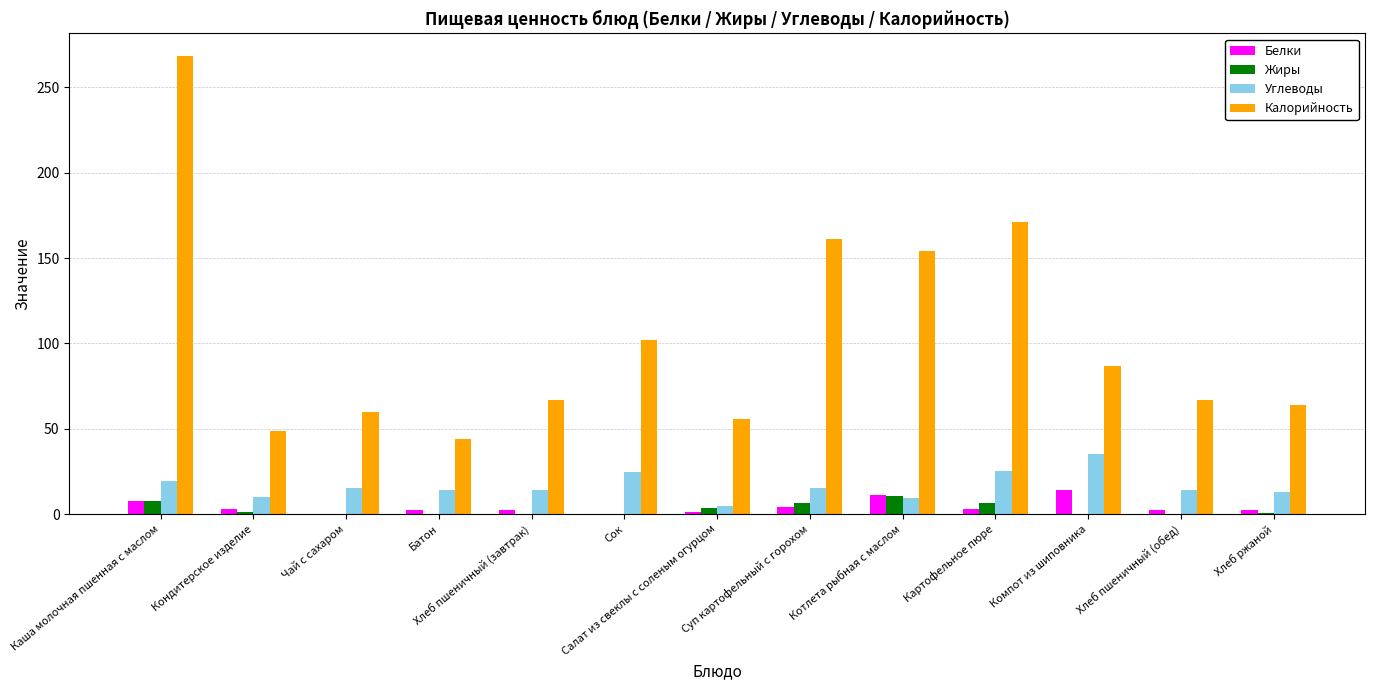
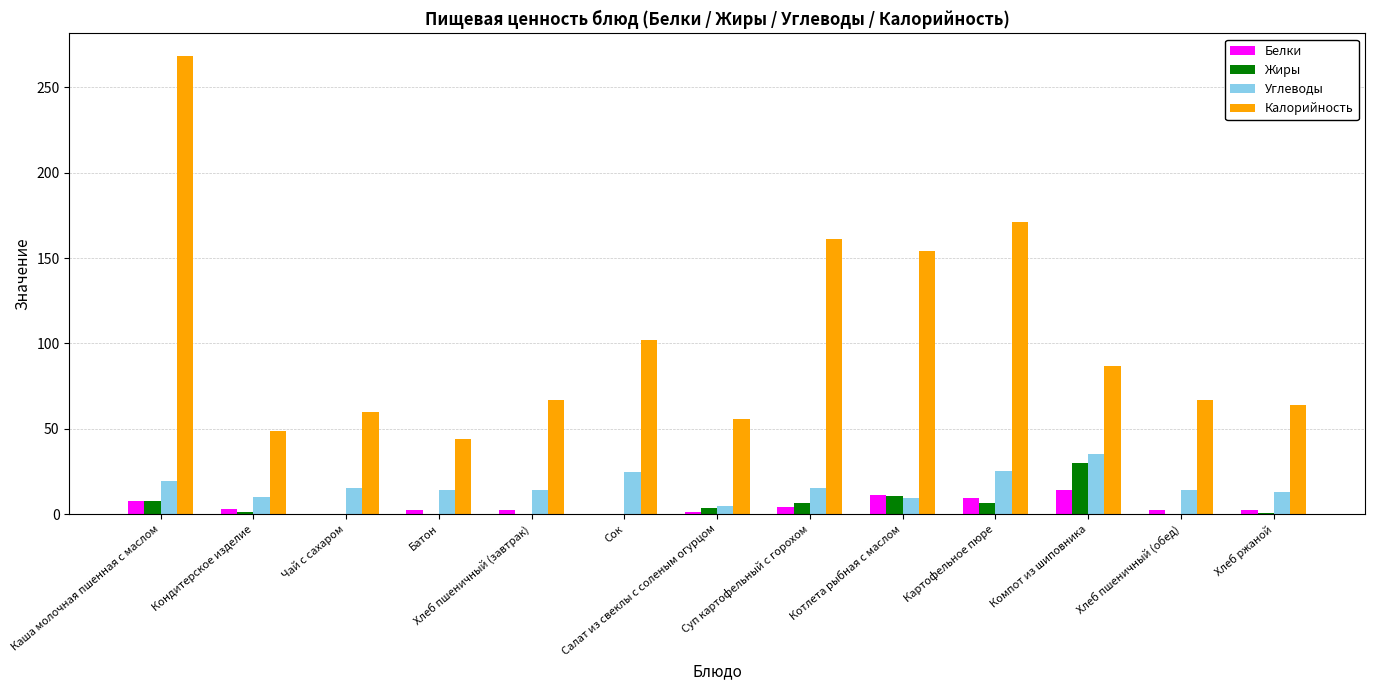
  {
    "Белки": {
      "Каша молочная пшенная с маслом": 8,
      "Кондитерское изделие": 3,
      "Батон": 2,
      "Хлеб пшеничный (завтрак)": 2,
      "Сок": 0,
      "Суп картофельный с горохом": 4,
      "Котлета рыбная с маслом": 11,
-     "Картофельное пюре": 3,
+     "Картофельное пюре": 9,
      "Компот из шиповника": 14,
      "Хлеб пшеничный (обед)": 2,
      "Хлеб ржаной": 2
    },
    "Жиры": {
      "Каша молочная пшенная с маслом": 8,
      "Чай с сахаром": 0,
      "Сок": 0,
      "Салат из свеклы с соленым огурцом": 4,
      "Суп картофельный с горохом": 6,
      "Котлета рыбная с маслом": 11,
      "Картофельное пюре": 7,
-     "Компот из шиповника": 0
+     "Компот из шиповника": 30
    },
    "Углеводы": {
      "Каша молочная пшенная с маслом": 20,
      "Кондитерское изделие": 10,
      "Чай с сахаром": 15,
      "Батон": 14,
      "Хлеб пшеничный (завтрак)": 14,
      "Сок": 24,
      "Салат из свеклы с соленым огурцом": 5,
      "Суп картофельный с горохом": 15,
      "Котлета рыбная с маслом": 10,
      "Картофельное пюре": 25,
      "Компот из шиповника": 35,
      "Хлеб пшеничный (обед)": 14,
      "Хлеб ржаной": 13
    },
    "Калорийность": {
      "Каша молочная пшенная с маслом": 268,
      "Кондитерское изделие": 49,
      "Чай с сахаром": 60,
      "Батон": 44,
      "Хлеб пшеничный (завтрак)": 67,
      "Сок": 102,
      "Салат из свеклы с соленым огурцом": 56,
      "Суп картофельный с горохом": 161,
      "Котлета рыбная с маслом": 154,
      "Картофельное пюре": 171,
      "Компот из шиповника": 87,
      "Хлеб пшеничный (обед)": 67,
      "Хлеб ржаной": 64
    }
  }
